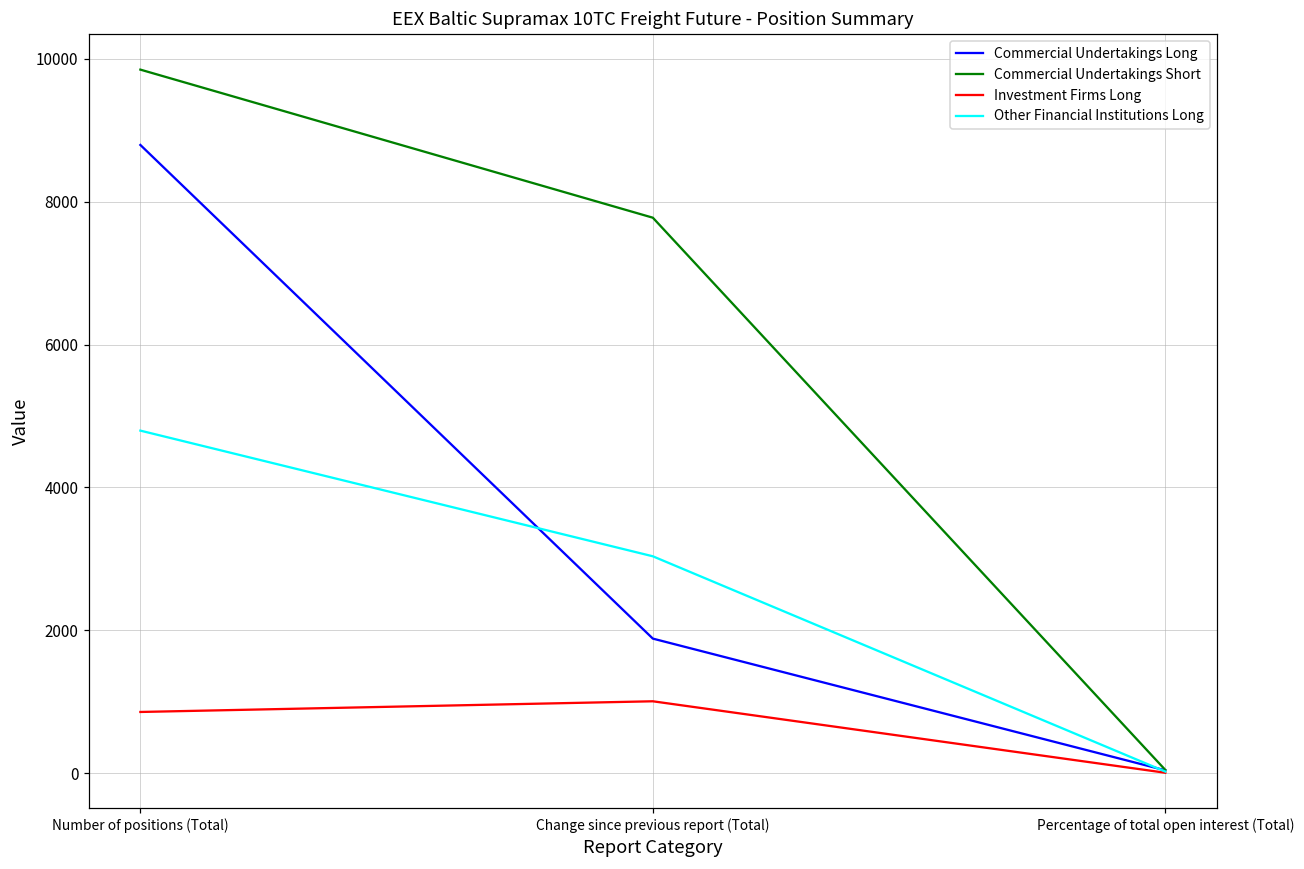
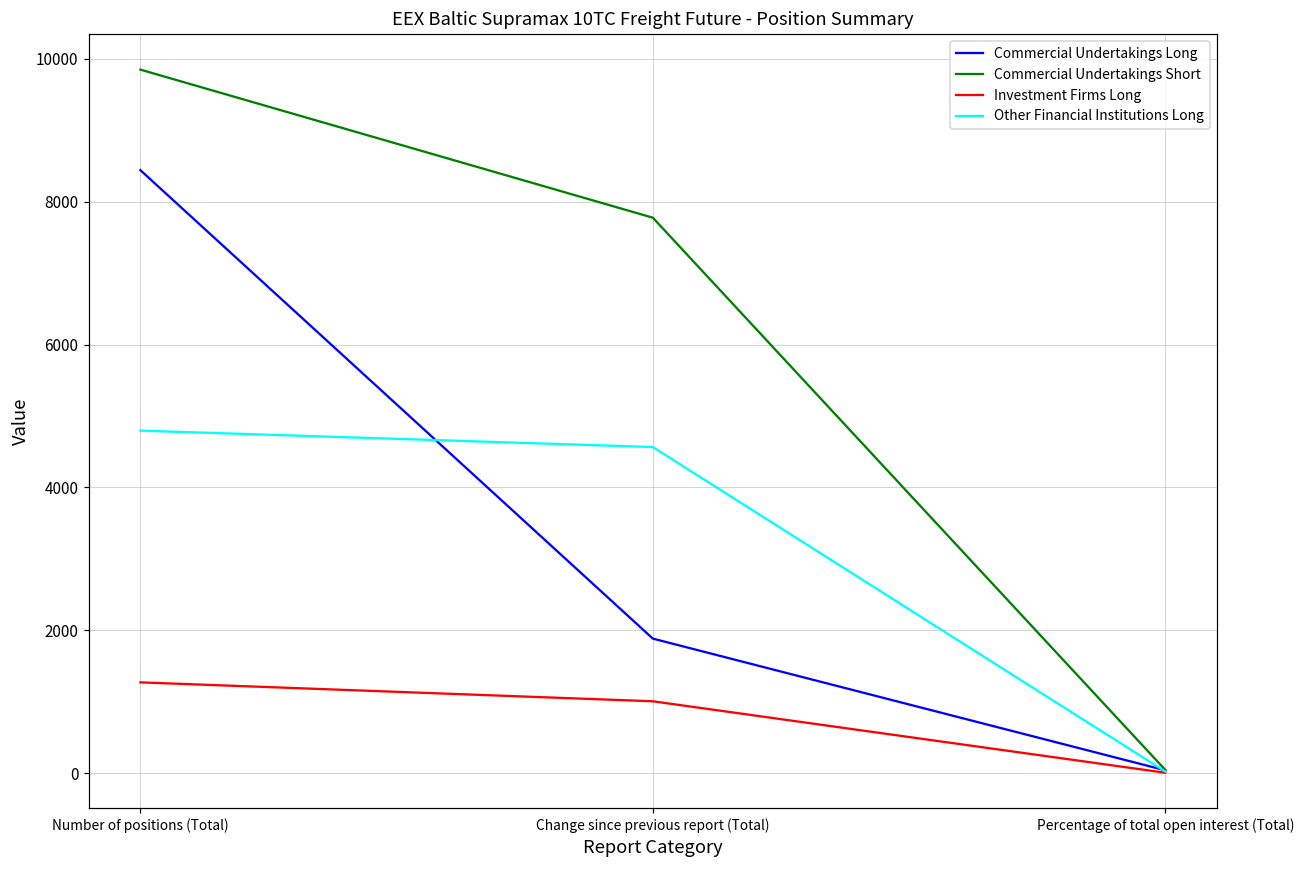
  {
    "Commercial Undertakings Long": {
-     "Number of positions (Total)": 8800,
+     "Number of positions (Total)": 8400,
      "Change since previous report (Total)": 1900
    },
    "Commercial Undertakings Short": {
      "Number of positions (Total)": 9900,
      "Change since previous report (Total)": 7800
    },
    "Investment Firms Long": {
-     "Number of positions (Total)": 900,
+     "Number of positions (Total)": 1300,
      "Change since previous report (Total)": 1000
    },
    "Other Financial Institutions Long": {
      "Number of positions (Total)": 4800,
-     "Change since previous report (Total)": 3000
+     "Change since previous report (Total)": 4600
    }
  }
